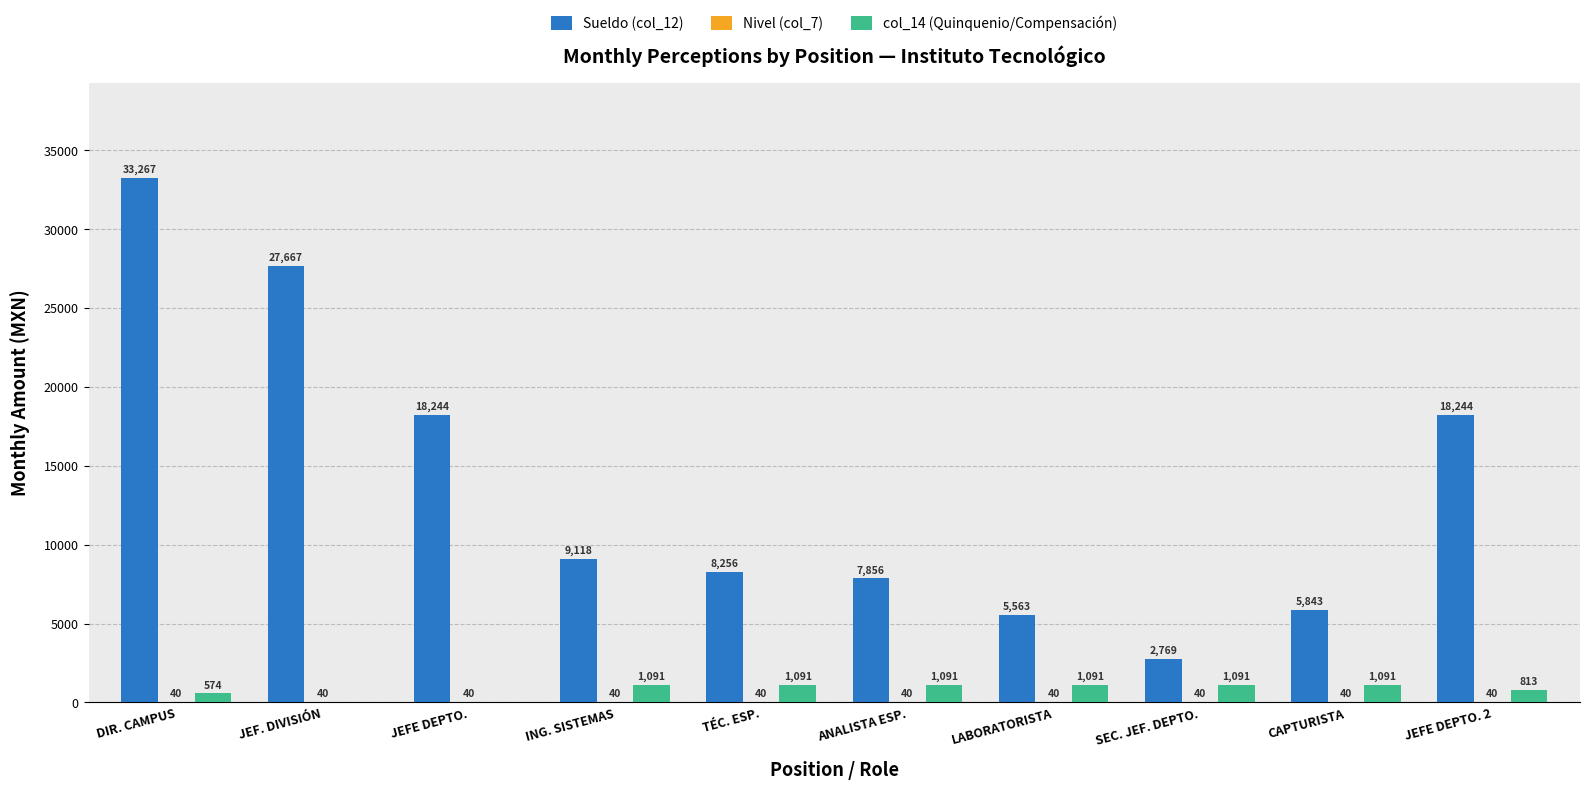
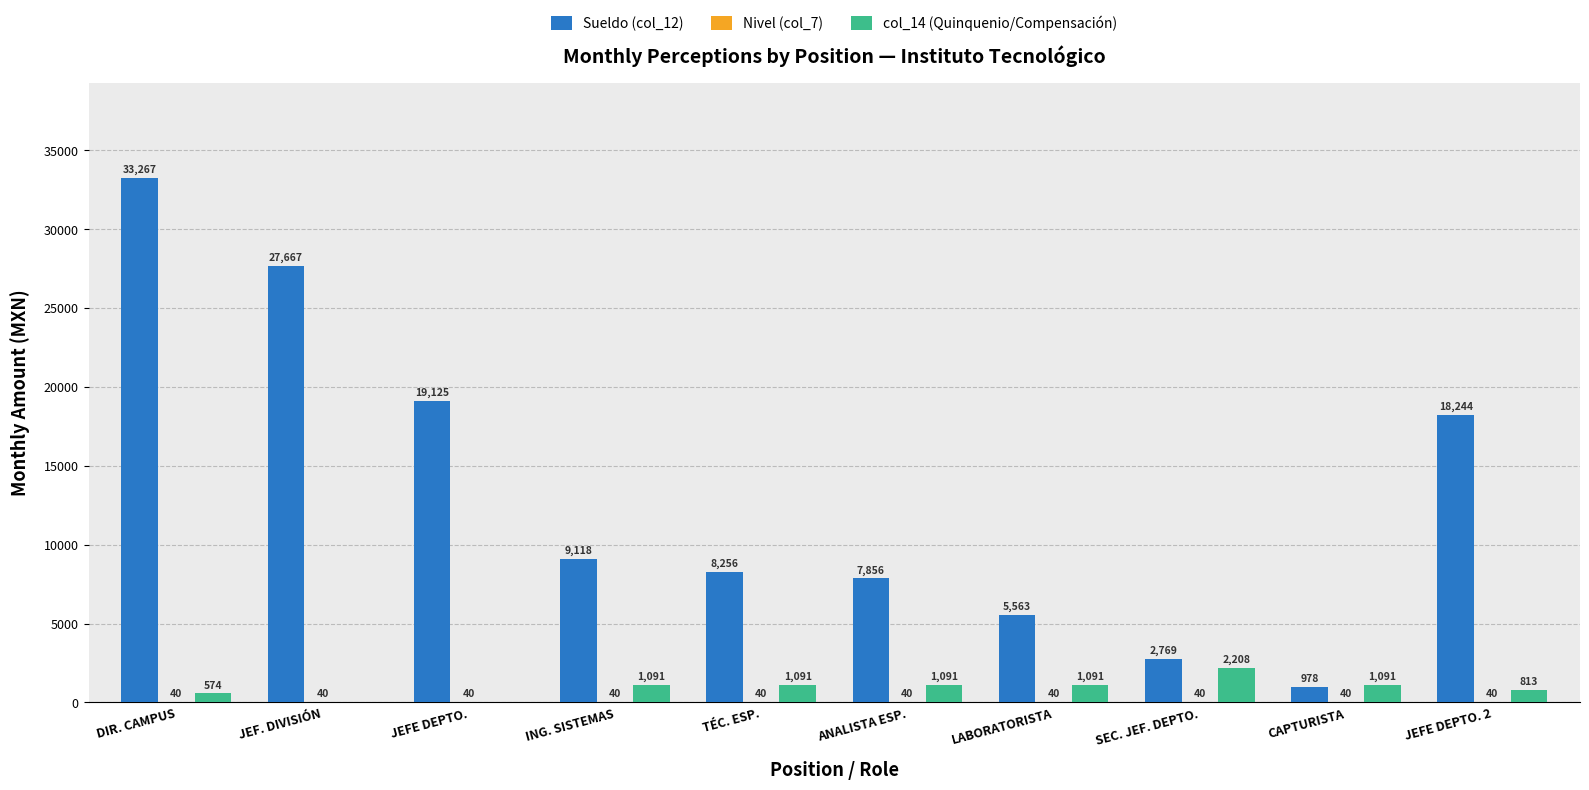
  {
    "Sueldo (col_12)": {
      "DIR. CAMPUS": "33,267",
      "JEF. DIVISIÓN": "27,667",
-     "JEFE DEPTO.": "18,244",
+     "JEFE DEPTO.": "19,125",
      "ING. SISTEMAS": "9,118",
      "TÉC. ESP.": "8,256",
      "ANALISTA ESP.": "7,856",
      "LABORATORISTA": "5,563",
      "SEC. JEF. DEPTO.": "2,769",
-     "CAPTURISTA": "5,843",
+     "CAPTURISTA": "978",
      "JEFE DEPTO. 2": "18,244"
    },
    "Nivel (col_7)": {
      "DIR. CAMPUS": "40",
      "JEF. DIVISIÓN": "40",
      "JEFE DEPTO.": "40",
      "ING. SISTEMAS": "40",
      "TÉC. ESP.": "40",
      "ANALISTA ESP.": "40",
      "LABORATORISTA": "40",
      "SEC. JEF. DEPTO.": "40",
      "CAPTURISTA": "40",
      "JEFE DEPTO. 2": "40"
    },
    "col_14 (Quinquenio/Compensación)": {
      "DIR. CAMPUS": "574",
      "ING. SISTEMAS": "1,091",
      "TÉC. ESP.": "1,091",
      "ANALISTA ESP.": "1,091",
      "LABORATORISTA": "1,091",
-     "SEC. JEF. DEPTO.": "1,091",
+     "SEC. JEF. DEPTO.": "2,208",
      "CAPTURISTA": "1,091",
      "JEFE DEPTO. 2": "813"
    }
  }
